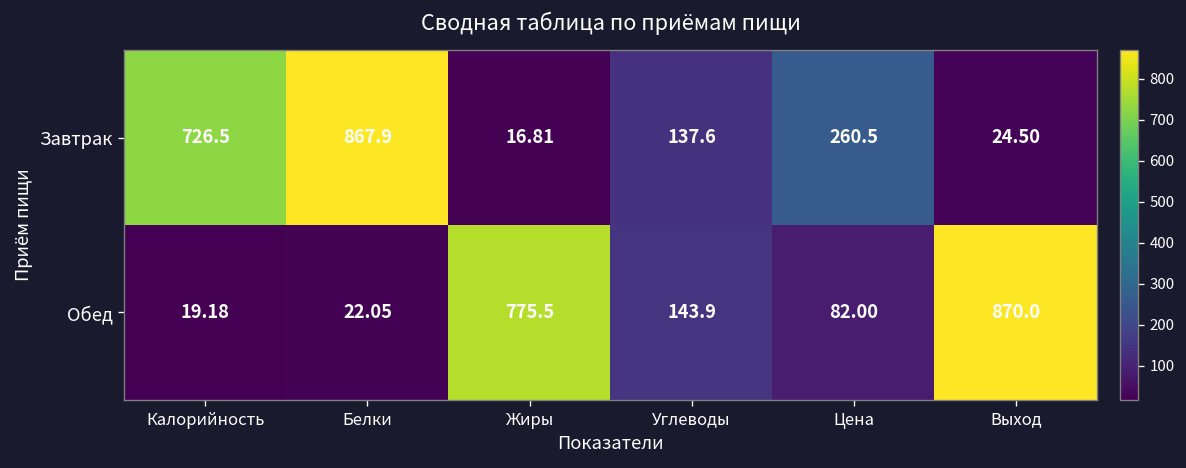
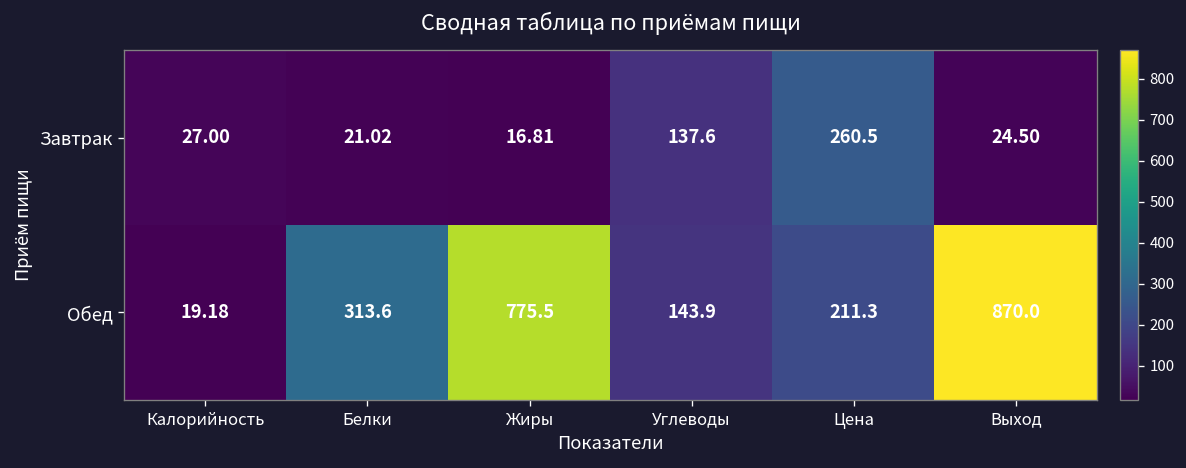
  {
    "Завтрак": {
-     "Калорийность": 726.5,
-     "Белки": 867.9,
+     "Калорийность": 27.00,
+     "Белки": 21.02,
      "Жиры": 16.81,
      "Углеводы": 137.6,
      "Цена": 260.5,
      "Выход": 24.50
    },
    "Обед": {
      "Калорийность": 19.18,
-     "Белки": 22.05,
+     "Белки": 313.6,
      "Жиры": 775.5,
      "Углеводы": 143.9,
-     "Цена": 82.00,
+     "Цена": 211.3,
      "Выход": 870.0
    }
  }
